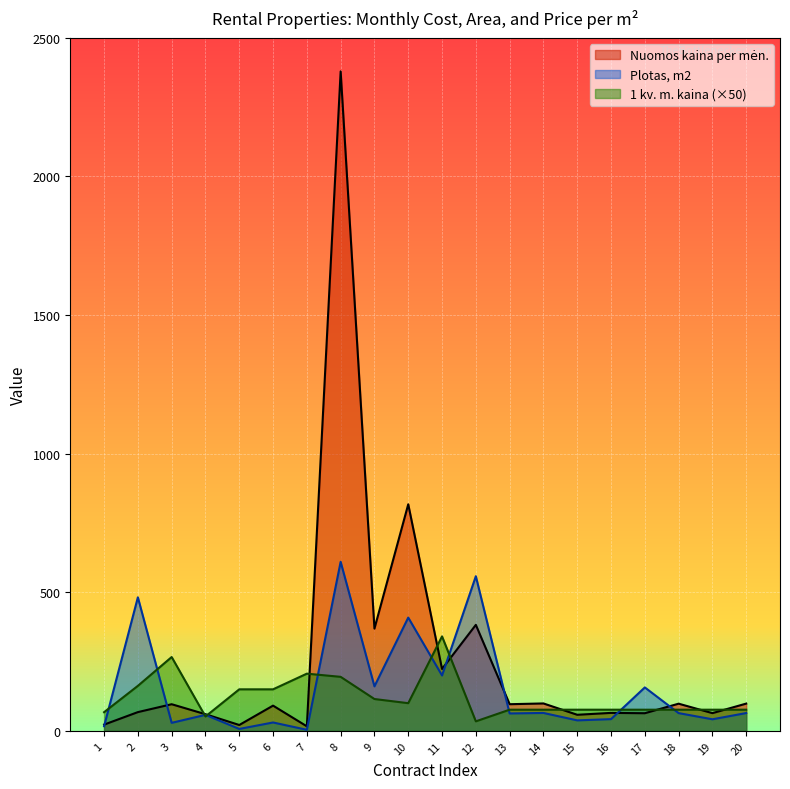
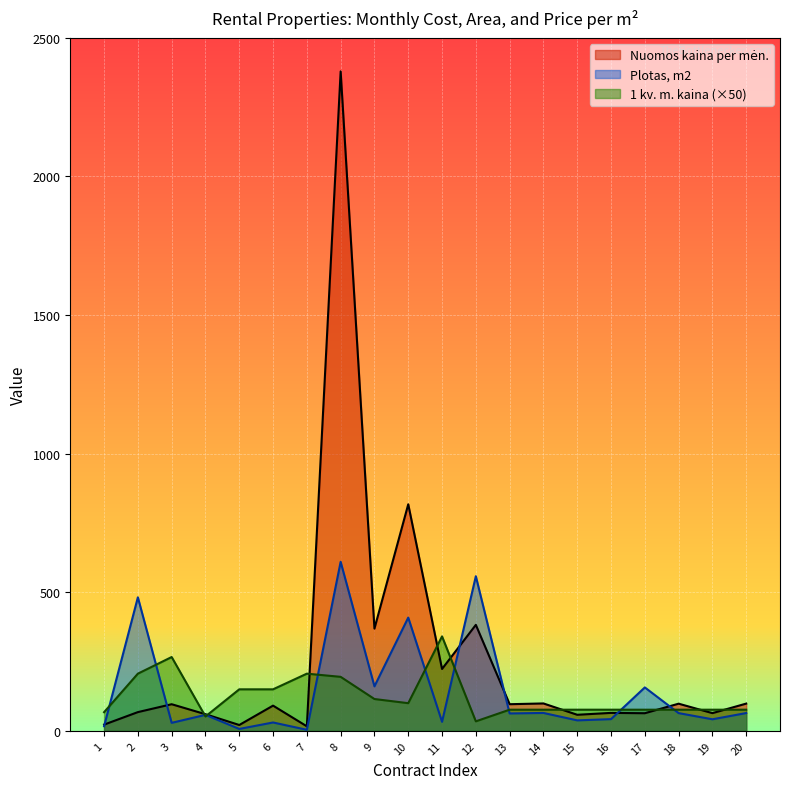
  {
    "Nuomos kaina per mėn.": {
      "2": 70,
      "3": 100,
      "5": 20,
      "6": 90,
      "7": 20,
      "8": 2380,
      "9": 370,
      "10": 820,
      "11": 220,
      "12": 380,
      "13": 100,
      "14": 100,
      "15": 60,
      "16": 60,
      "17": 60,
      "18": 100,
      "19": 60,
      "20": 100
    },
    "Plotas, m2": {
      "2": 480,
      "3": 30,
      "5": 10,
      "6": 30,
      "7": 0,
      "8": 610,
      "9": 160,
      "10": 410,
-     "11": 200,
+     "11": 30,
      "12": 560,
      "13": 60,
      "14": 60,
      "15": 40,
      "16": 40,
      "17": 160,
      "18": 60,
      "19": 40,
      "20": 60
    },
    "1 kv. m. kaina (×50)": {
      "1": 70,
-     "2": 160,
+     "2": 210,
      "3": 270,
      "5": 150,
      "6": 150,
      "7": 210,
      "8": 200,
      "9": 110,
      "10": 100,
      "11": 340,
      "12": 30,
      "13": 80,
      "14": 80,
      "15": 80,
      "16": 80,
      "17": 80,
      "18": 80,
      "19": 80,
      "20": 80
    }
  }
